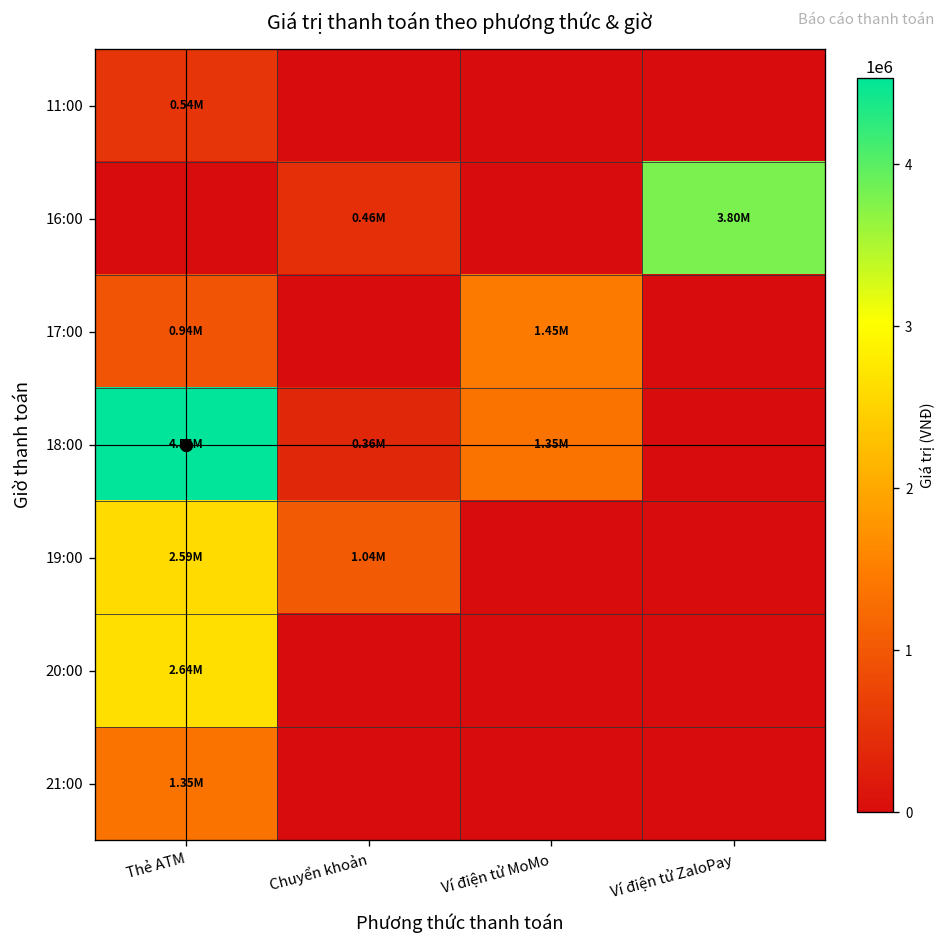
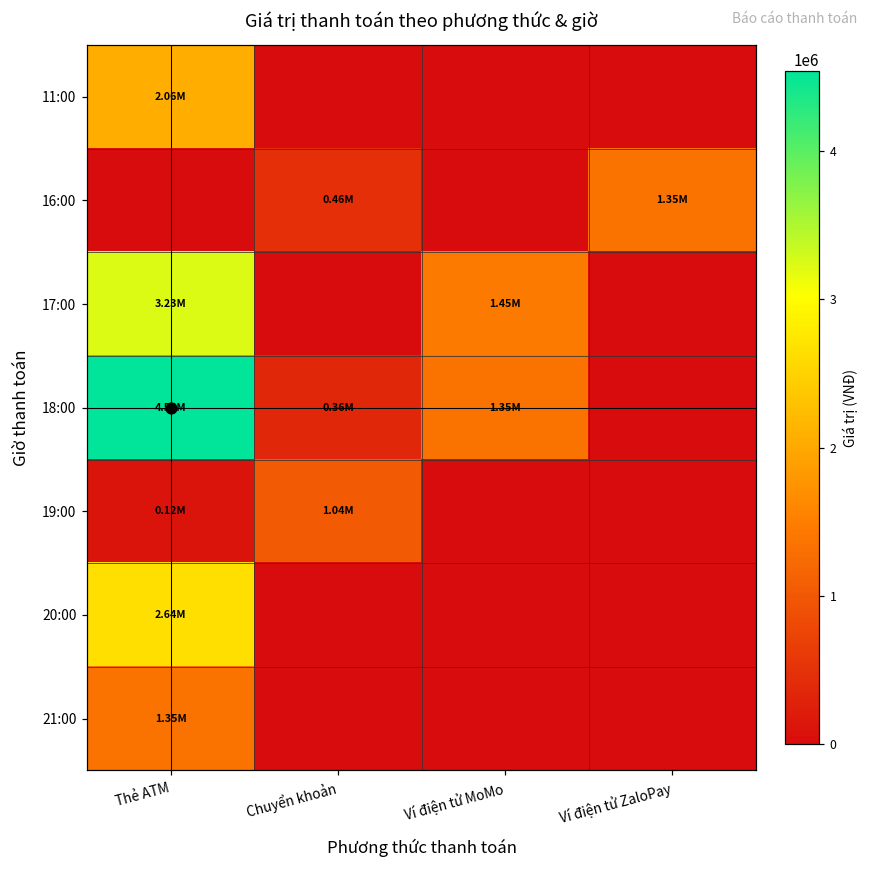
  {
    "11:00": {
-     "Thẻ ATM": "0.54M"
+     "Thẻ ATM": "2.06M"
    },
    "16:00": {
      "Chuyển khoản": "0.46M",
-     "Ví điện tử ZaloPay": "3.80M"
+     "Ví điện tử ZaloPay": "1.35M"
    },
    "17:00": {
-     "Thẻ ATM": "0.94M",
+     "Thẻ ATM": "3.23M",
      "Ví điện tử MoMo": "1.45M"
    },
    "18:00": {
      "Chuyển khoản": "0.36M",
      "Ví điện tử MoMo": "1.35M"
    },
    "19:00": {
-     "Thẻ ATM": "2.59M",
+     "Thẻ ATM": "0.12M",
      "Chuyển khoản": "1.04M"
    },
    "20:00": {
      "Thẻ ATM": "2.64M"
    },
    "21:00": {
      "Thẻ ATM": "1.35M"
    }
  }
